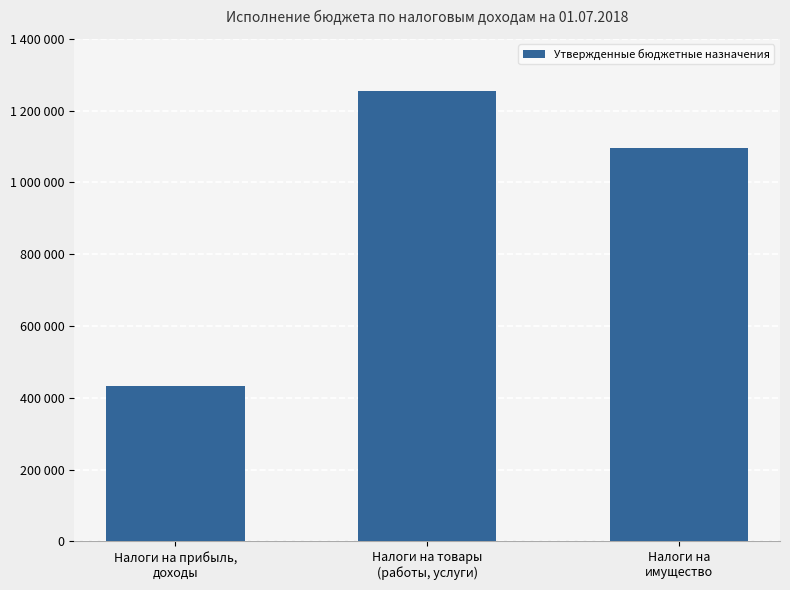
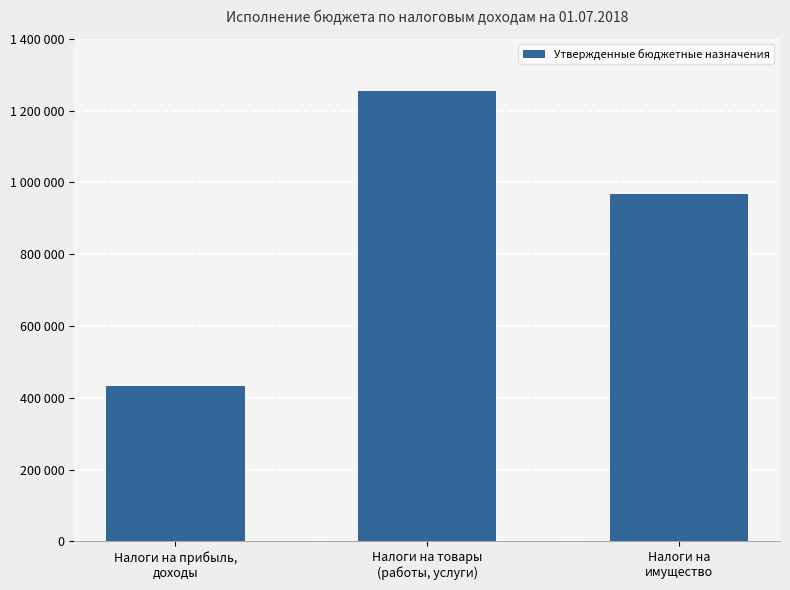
  {
    "Налоги на прибыль, доходы": 430000,
    "Налоги на товары (работы, услуги)": 1250000,
-   "Налоги на имущество": 1100000
+   "Налоги на имущество": 970000
  }
